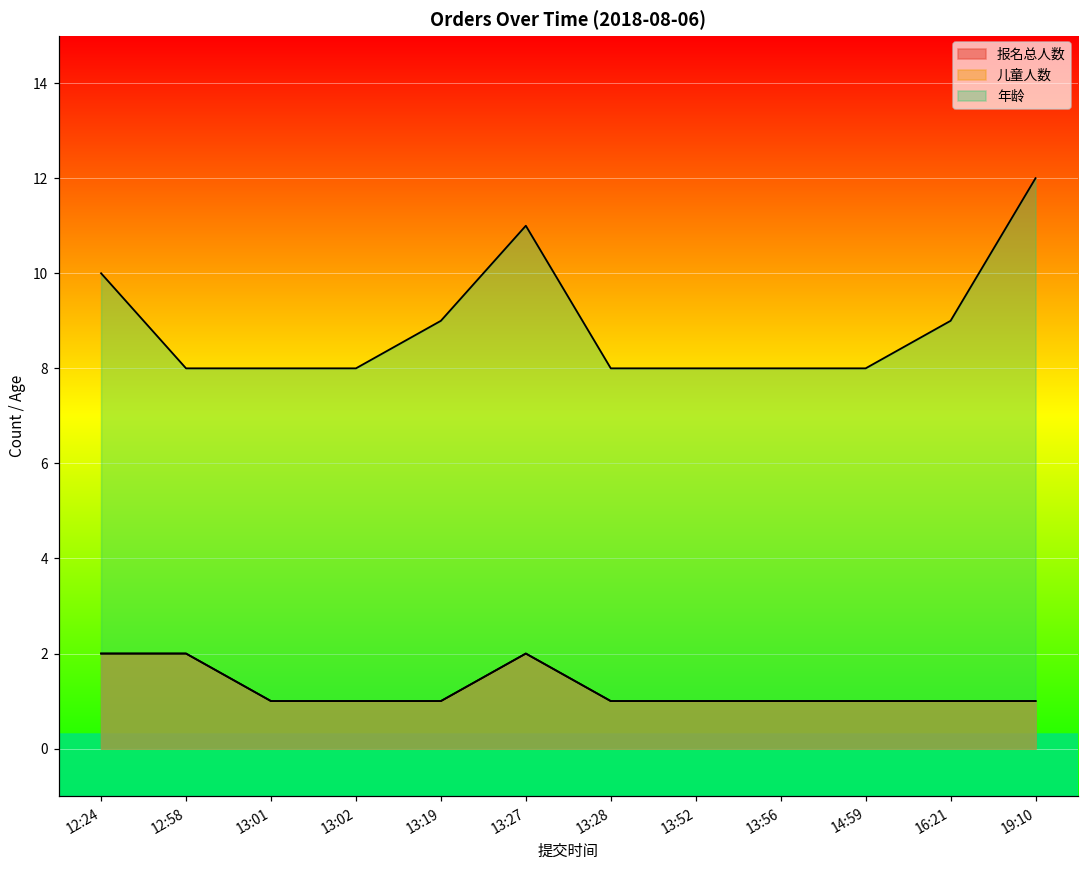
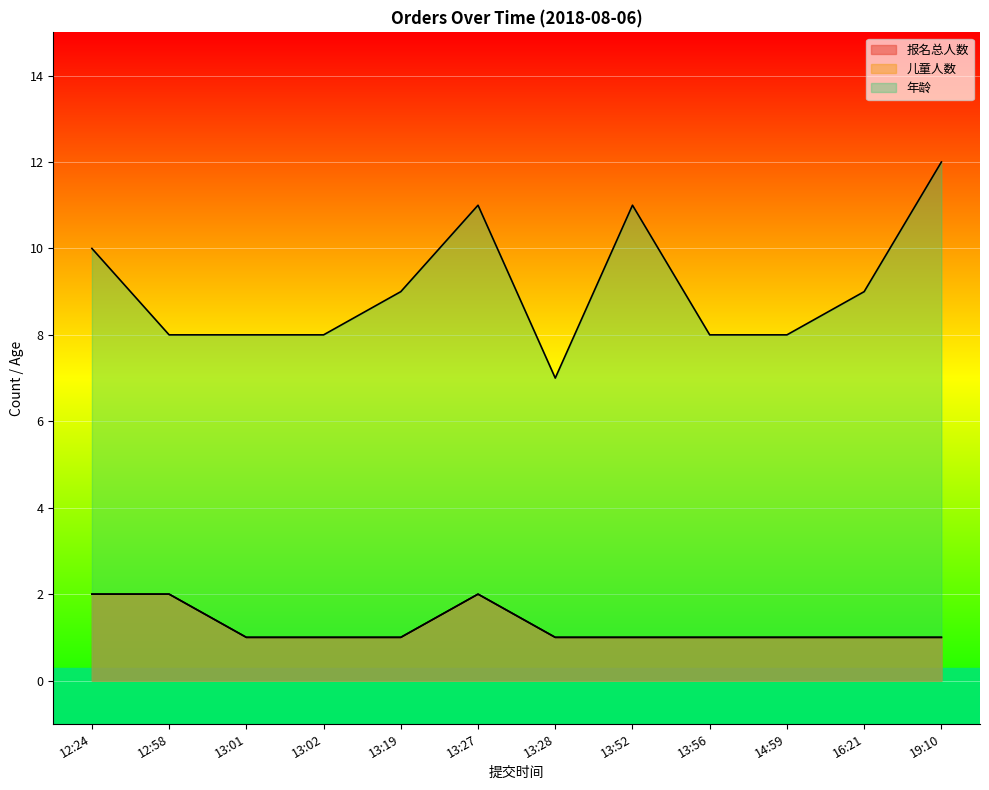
  {
    "儿童人数": {
      "12:24": 2,
      "12:58": 2,
      "13:01": 1,
      "13:02": 1,
      "13:19": 1,
      "13:27": 2,
      "13:28": 1,
      "13:52": 1,
      "13:56": 1,
      "14:59": 1,
      "16:21": 1,
      "19:10": 1
    },
    "年龄": {
      "12:24": 10,
      "12:58": 8,
      "13:01": 8,
      "13:02": 8,
      "13:19": 9,
      "13:27": 11,
-     "13:28": 8,
-     "13:52": 8,
+     "13:28": 7,
+     "13:52": 11,
      "13:56": 8,
      "14:59": 8,
      "16:21": 9,
      "19:10": 12
    }
  }
